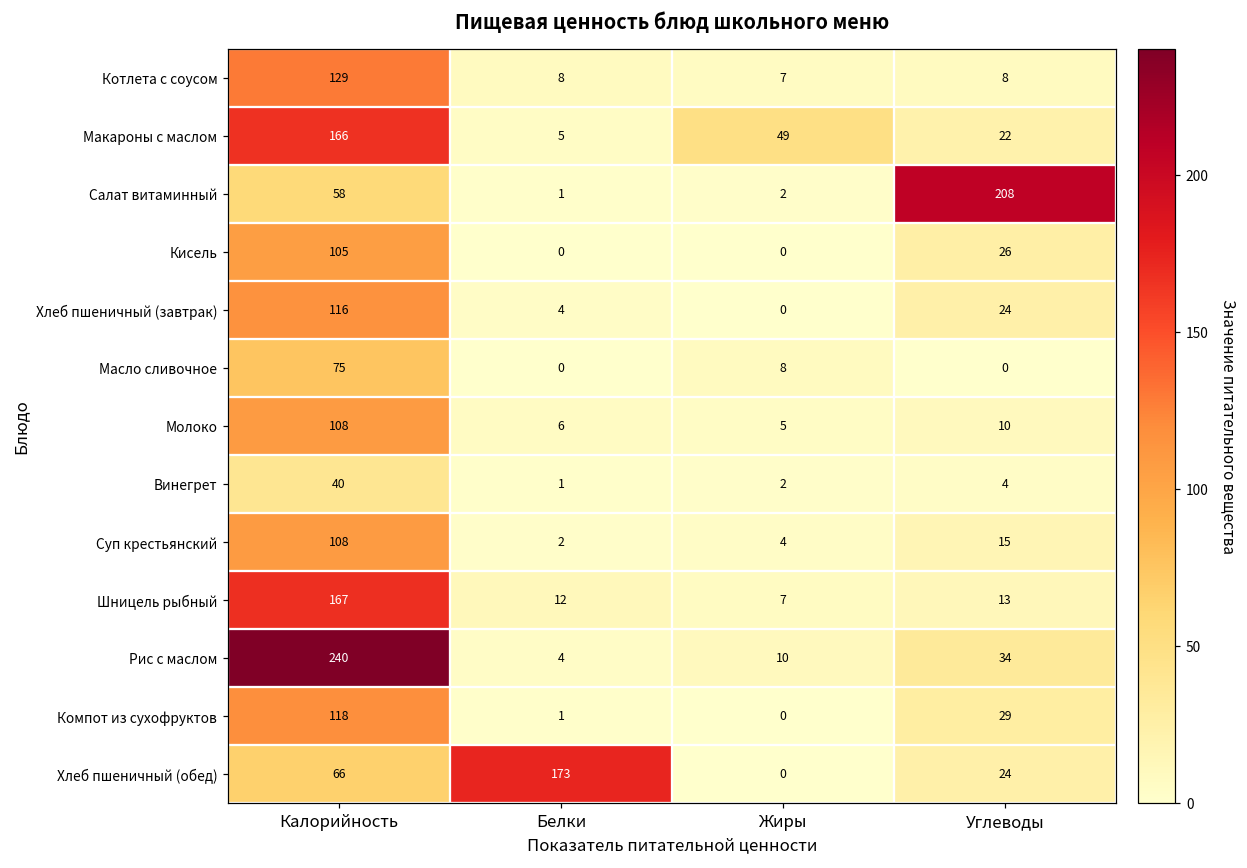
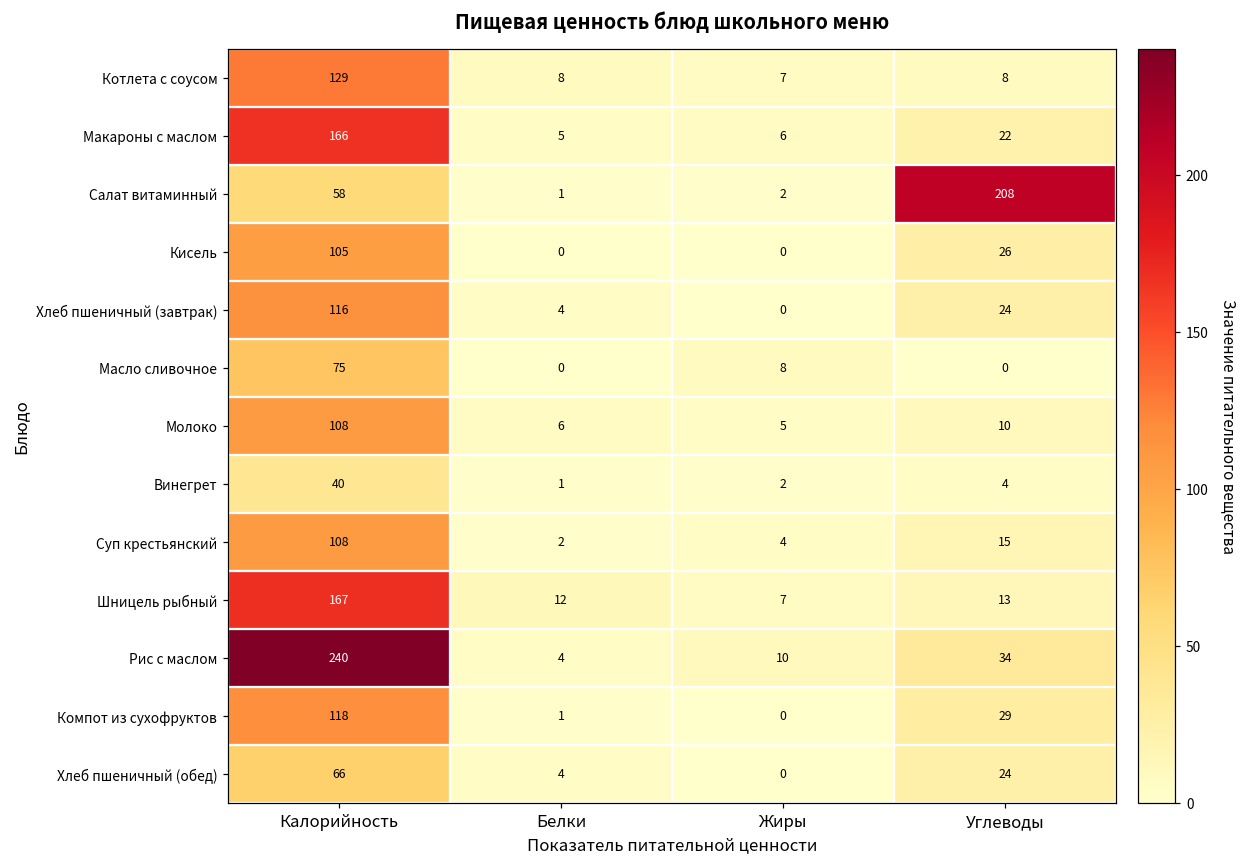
  {
    "Котлета с соусом": {
      "Калорийность": 129,
      "Белки": 8,
      "Жиры": 7,
      "Углеводы": 8
    },
    "Макароны с маслом": {
      "Калорийность": 166,
      "Белки": 5,
-     "Жиры": 49,
+     "Жиры": 6,
      "Углеводы": 22
    },
    "Салат витаминный": {
      "Калорийность": 58,
      "Белки": 1,
      "Жиры": 2,
      "Углеводы": 208
    },
    "Кисель": {
      "Калорийность": 105,
      "Белки": 0,
      "Жиры": 0,
      "Углеводы": 26
    },
    "Хлеб пшеничный (завтрак)": {
      "Калорийность": 116,
      "Белки": 4,
      "Жиры": 0,
      "Углеводы": 24
    },
    "Масло сливочное": {
      "Калорийность": 75,
      "Белки": 0,
      "Жиры": 8,
      "Углеводы": 0
    },
    "Молоко": {
      "Калорийность": 108,
      "Белки": 6,
      "Жиры": 5,
      "Углеводы": 10
    },
    "Винегрет": {
      "Калорийность": 40,
      "Белки": 1,
      "Жиры": 2,
      "Углеводы": 4
    },
    "Суп крестьянский": {
      "Калорийность": 108,
      "Белки": 2,
      "Жиры": 4,
      "Углеводы": 15
    },
    "Шницель рыбный": {
      "Калорийность": 167,
      "Белки": 12,
      "Жиры": 7,
      "Углеводы": 13
    },
    "Рис с маслом": {
      "Калорийность": 240,
      "Белки": 4,
      "Жиры": 10,
      "Углеводы": 34
    },
    "Компот из сухофруктов": {
      "Калорийность": 118,
      "Белки": 1,
      "Жиры": 0,
      "Углеводы": 29
    },
    "Хлеб пшеничный (обед)": {
      "Калорийность": 66,
-     "Белки": 173,
+     "Белки": 4,
      "Жиры": 0,
      "Углеводы": 24
    }
  }
